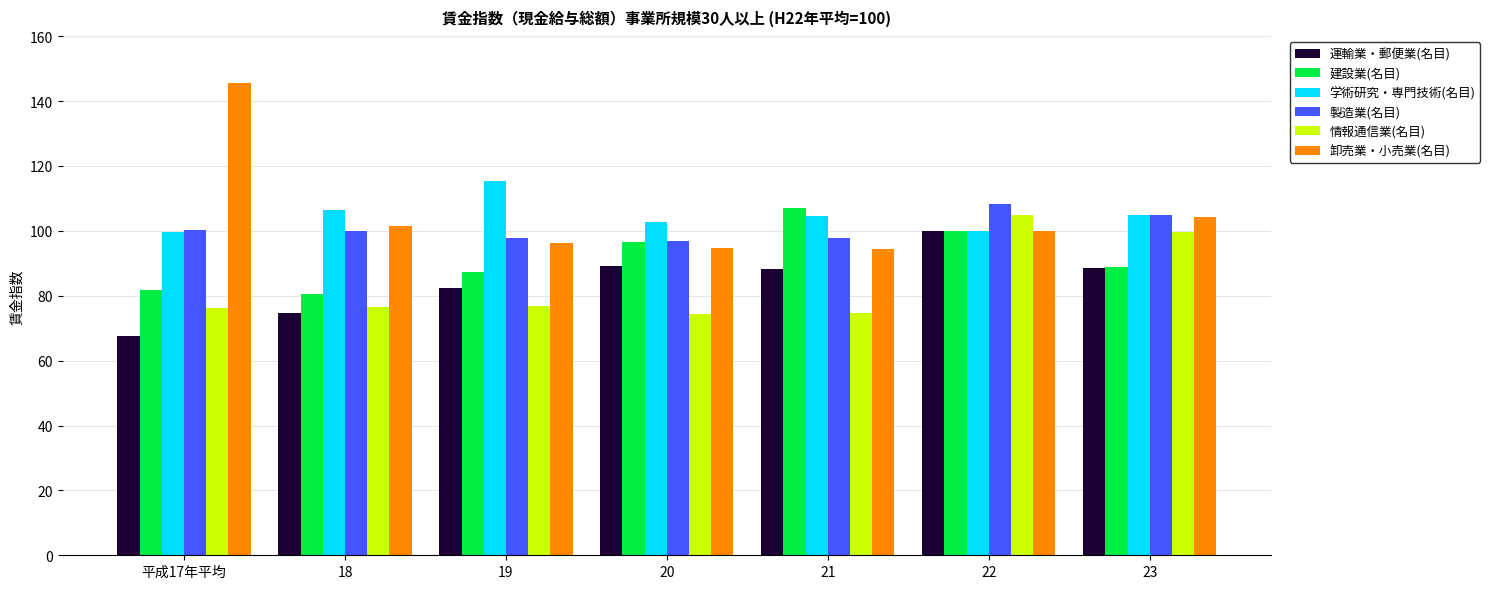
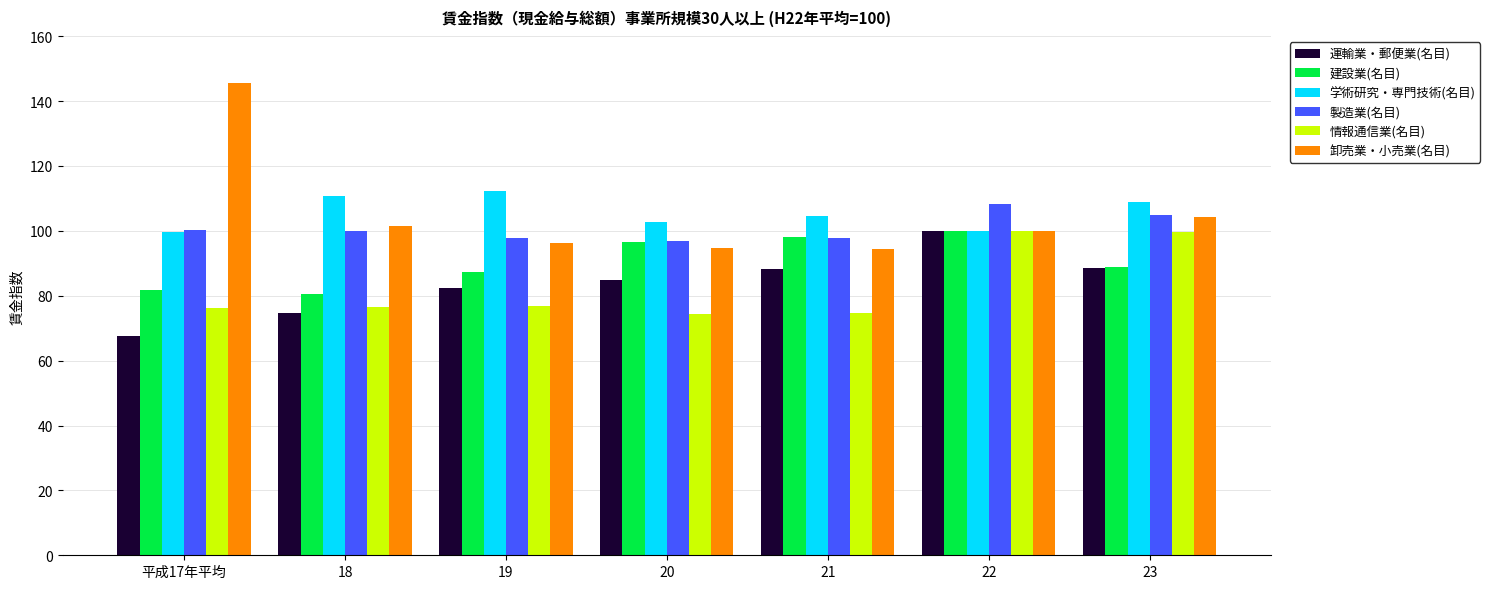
  {
    "運輸業・郵便業(名目)": {
      "平成17年平均": 68,
      "18": 75,
      "19": 83,
-     "20": 89,
+     "20": 85,
      "21": 88,
      "22": 100,
      "23": 89
    },
    "建設業(名目)": {
      "平成17年平均": 82,
      "18": 81,
      "19": 87,
      "20": 97,
-     "21": 107,
+     "21": 98,
      "22": 100,
      "23": 89
    },
    "学術研究・専門技術(名目)": {
      "平成17年平均": 100,
-     "18": 106,
-     "19": 115,
+     "18": 111,
+     "19": 112,
      "20": 103,
      "21": 105,
      "22": 100,
-     "23": 105
+     "23": 109
    },
    "製造業(名目)": {
      "平成17年平均": 100,
      "18": 100,
      "19": 98,
      "20": 97,
      "21": 98,
      "22": 108,
      "23": 105
    },
    "情報通信業(名目)": {
      "平成17年平均": 76,
      "18": 77,
      "19": 77,
      "20": 74,
      "21": 75,
-     "22": 105,
+     "22": 100,
      "23": 100
    },
    "卸売業・小売業(名目)": {
      "平成17年平均": 146,
      "18": 101,
      "19": 96,
      "20": 95,
      "21": 95,
      "22": 100,
      "23": 104
    }
  }
